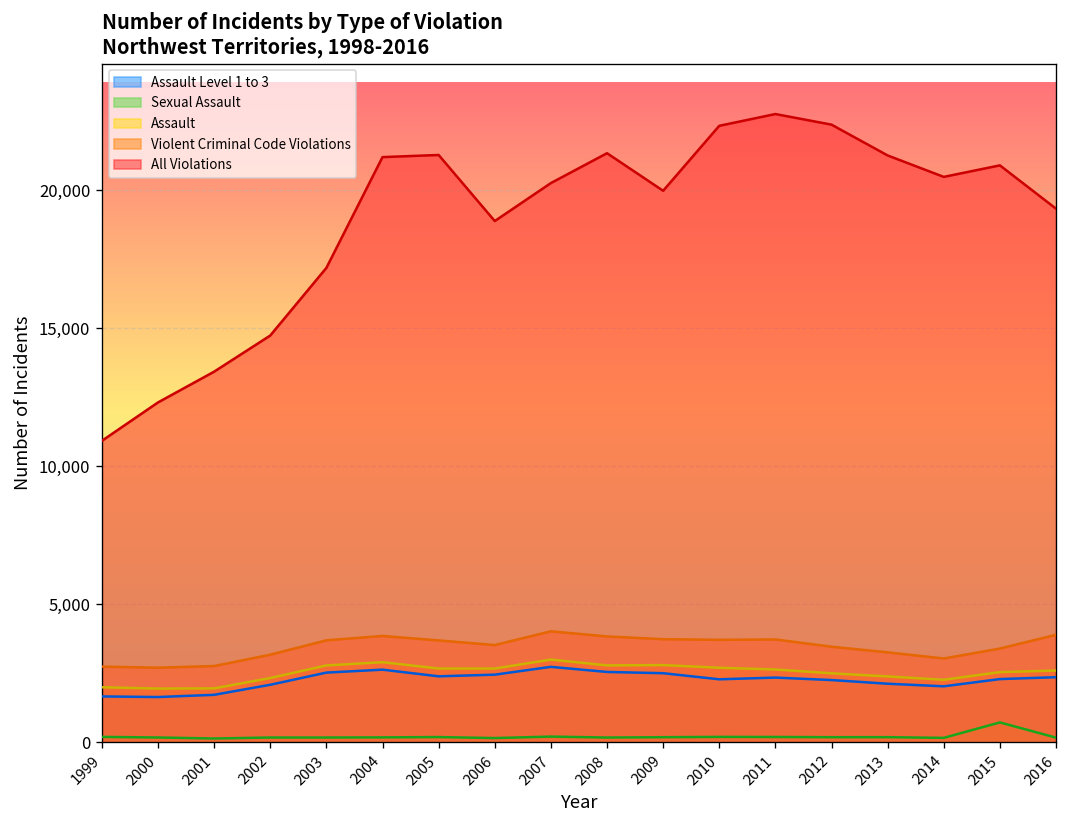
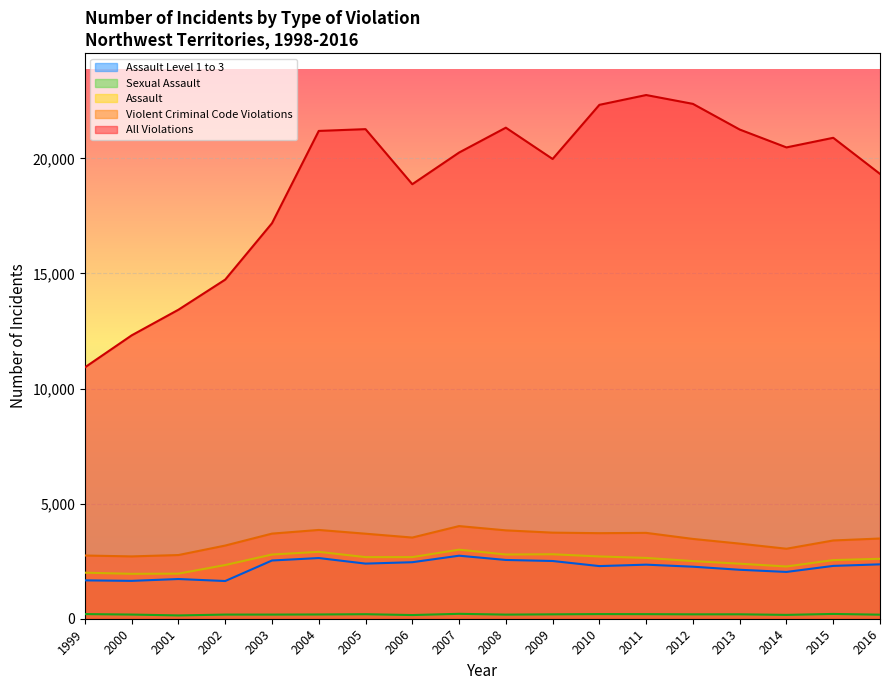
  {
    "Assault Level 1 to 3": {
      "1999": "1,700",
      "2000": "1,600",
      "2001": "1,700",
-     "2002": "2,100",
+     "2002": "1,600",
      "2003": "2,500",
      "2004": "2,600",
      "2005": "2,400",
      "2006": "2,500",
      "2007": "2,700",
      "2008": "2,600",
      "2009": "2,500",
      "2010": "2,300",
      "2011": "2,300",
      "2012": "2,300",
      "2013": "2,100",
      "2014": "2,000",
      "2015": "2,300",
      "2016": "2,400"
    },
    "Sexual Assault": {
      "1999": "200",
      "2000": "200",
      "2001": "100",
      "2002": "200",
      "2003": "200",
      "2004": "200",
      "2005": "200",
      "2006": "200",
      "2007": "200",
      "2008": "200",
      "2009": "200",
      "2010": "200",
      "2011": "200",
      "2012": "200",
      "2013": "200",
      "2014": "200",
-     "2015": "700",
+     "2015": "200",
      "2016": "200"
    },
    "Assault": {
      "1999": "2,000",
      "2000": "2,000",
      "2001": "2,000",
      "2002": "2,300",
      "2003": "2,800",
      "2004": "2,900",
      "2005": "2,700",
      "2006": "2,700",
      "2007": "3,000",
      "2008": "2,800",
      "2009": "2,800",
      "2010": "2,700",
      "2011": "2,600",
      "2012": "2,500",
      "2013": "2,400",
      "2014": "2,300",
      "2015": "2,500",
      "2016": "2,600"
    },
    "Violent Criminal Code Violations": {
      "1999": "2,700",
      "2000": "2,700",
      "2001": "2,800",
      "2002": "3,200",
      "2003": "3,700",
      "2004": "3,900",
      "2005": "3,700",
      "2006": "3,500",
      "2007": "4,000",
      "2008": "3,800",
      "2009": "3,700",
      "2010": "3,700",
      "2011": "3,700",
      "2012": "3,500",
      "2013": "3,300",
      "2014": "3,000",
      "2015": "3,400",
-     "2016": "3,900"
+     "2016": "3,500"
    },
    "All Violations": {
      "1999": "10,900",
      "2000": "12,300",
      "2001": "13,400",
      "2002": "14,700",
      "2003": "17,200",
      "2004": "21,200",
      "2005": "21,300",
      "2006": "18,900",
      "2007": "20,300",
      "2008": "21,300",
      "2009": "20,000",
      "2010": "22,300",
      "2011": "22,800",
      "2012": "22,400",
      "2013": "21,300",
      "2014": "20,500",
      "2015": "20,900",
      "2016": "19,300"
    }
  }
